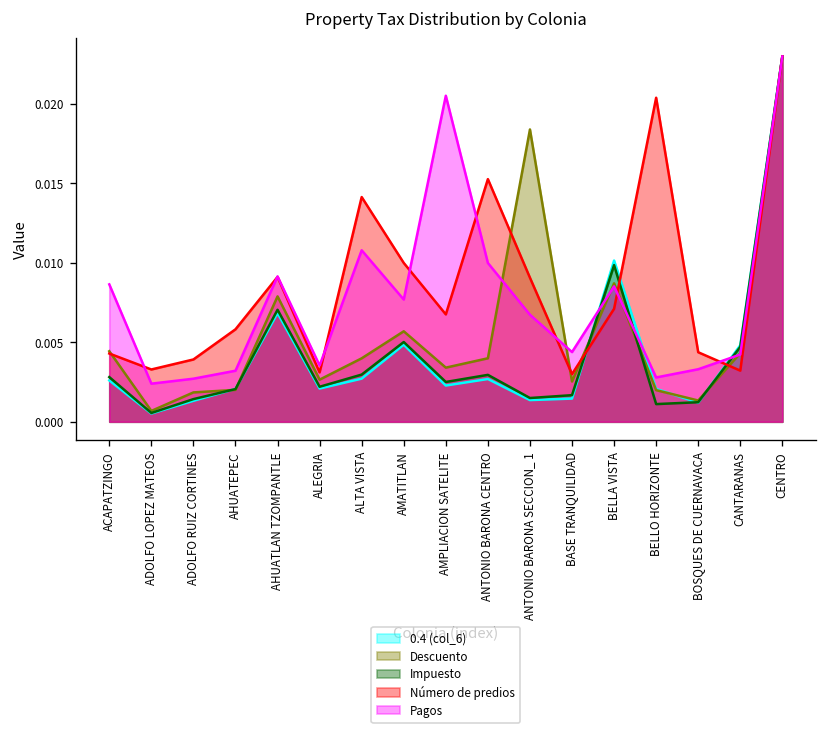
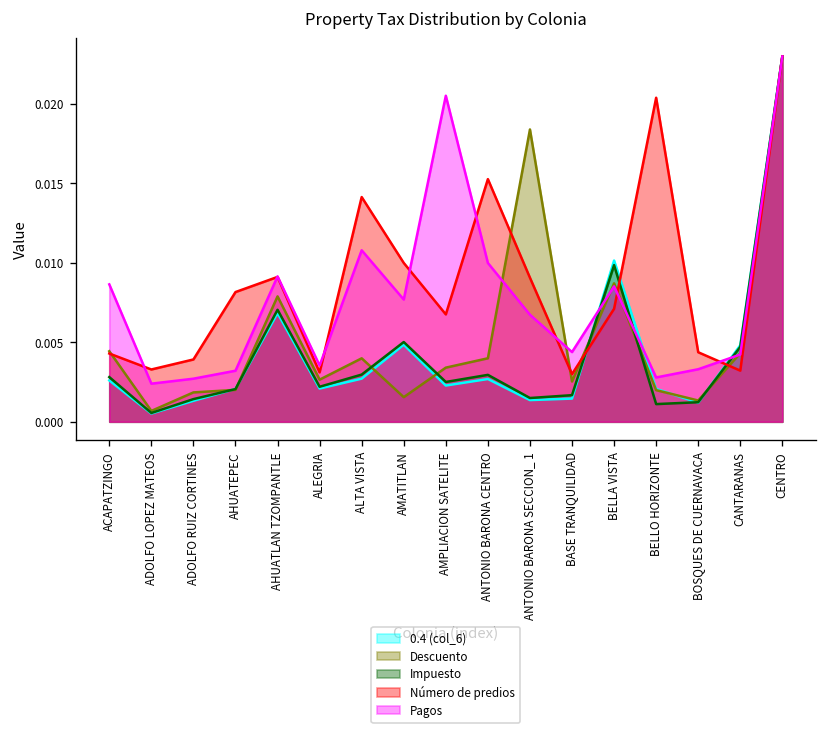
  {
    "0.4 (col_6)": {
      "ACAPATZINGO": 0.0026,
      "AHUATLAN TZOMPANTLE": 0.0068,
      "ALTA VISTA": 0.0027,
      "AMPLIACION SATELITE": 0.0023,
      "ANTONIO BARONA CENTRO": 0.0027,
      "BASE TRANQUILIDAD": 0.0015,
      "BELLA VISTA": 0.0101
    },
    "Descuento": {
      "ADOLFO RUIZ CORTINES": 0.0018,
      "AHUATLAN TZOMPANTLE": 0.0079,
      "ALEGRIA": 0.0027,
      "ALTA VISTA": 0.0040,
-     "AMATITLAN": 0.0057,
+     "AMATITLAN": 0.0015,
      "AMPLIACION SATELITE": 0.0034,
      "ANTONIO BARONA CENTRO": 0.0040,
      "ANTONIO BARONA SECCION_ 1": 0.0184,
      "BASE TRANQUILIDAD": 0.0025,
      "BELLA VISTA": 0.0087
    },
    "Impuesto": {
      "ACAPATZINGO": 0.0028,
      "AHUATLAN TZOMPANTLE": 0.0070,
      "ALTA VISTA": 0.0030,
      "AMPLIACION SATELITE": 0.0025,
      "ANTONIO BARONA CENTRO": 0.0030,
      "BASE TRANQUILIDAD": 0.0017,
      "BELLA VISTA": 0.0099,
      "BELLO HORIZONTE": 0.0011
    },
    "Número de predios": {
      "ADOLFO LOPEZ MATEOS": 0.0033,
      "ADOLFO RUIZ CORTINES": 0.0039,
-     "AHUATEPEC": 0.0058,
+     "AHUATEPEC": 0.0082,
      "ALEGRIA": 0.0031,
      "ALTA VISTA": 0.0141,
      "AMATITLAN": 0.0100,
      "AMPLIACION SATELITE": 0.0068,
      "ANTONIO BARONA CENTRO": 0.0153,
      "ANTONIO BARONA SECCION_ 1": 0.0091,
      "BASE TRANQUILIDAD": 0.0030,
      "BELLA VISTA": 0.0071,
      "BELLO HORIZONTE": 0.0204,
      "BOSQUES DE CUERNAVACA": 0.0044,
      "CANTARANAS": 0.0032
    },
    "Pagos": {
      "ACAPATZINGO": 0.0086,
      "ADOLFO LOPEZ MATEOS": 0.0024,
      "ADOLFO RUIZ CORTINES": 0.0027,
      "AHUATEPEC": 0.0032,
      "ALEGRIA": 0.0035,
      "ALTA VISTA": 0.0108,
      "AMATITLAN": 0.0077,
      "AMPLIACION SATELITE": 0.0205,
      "ANTONIO BARONA CENTRO": 0.0100,
      "ANTONIO BARONA SECCION_ 1": 0.0067,
      "BASE TRANQUILIDAD": 0.0044,
      "BELLA VISTA": 0.0085,
      "BELLO HORIZONTE": 0.0028,
      "BOSQUES DE CUERNAVACA": 0.0033
    }
  }
